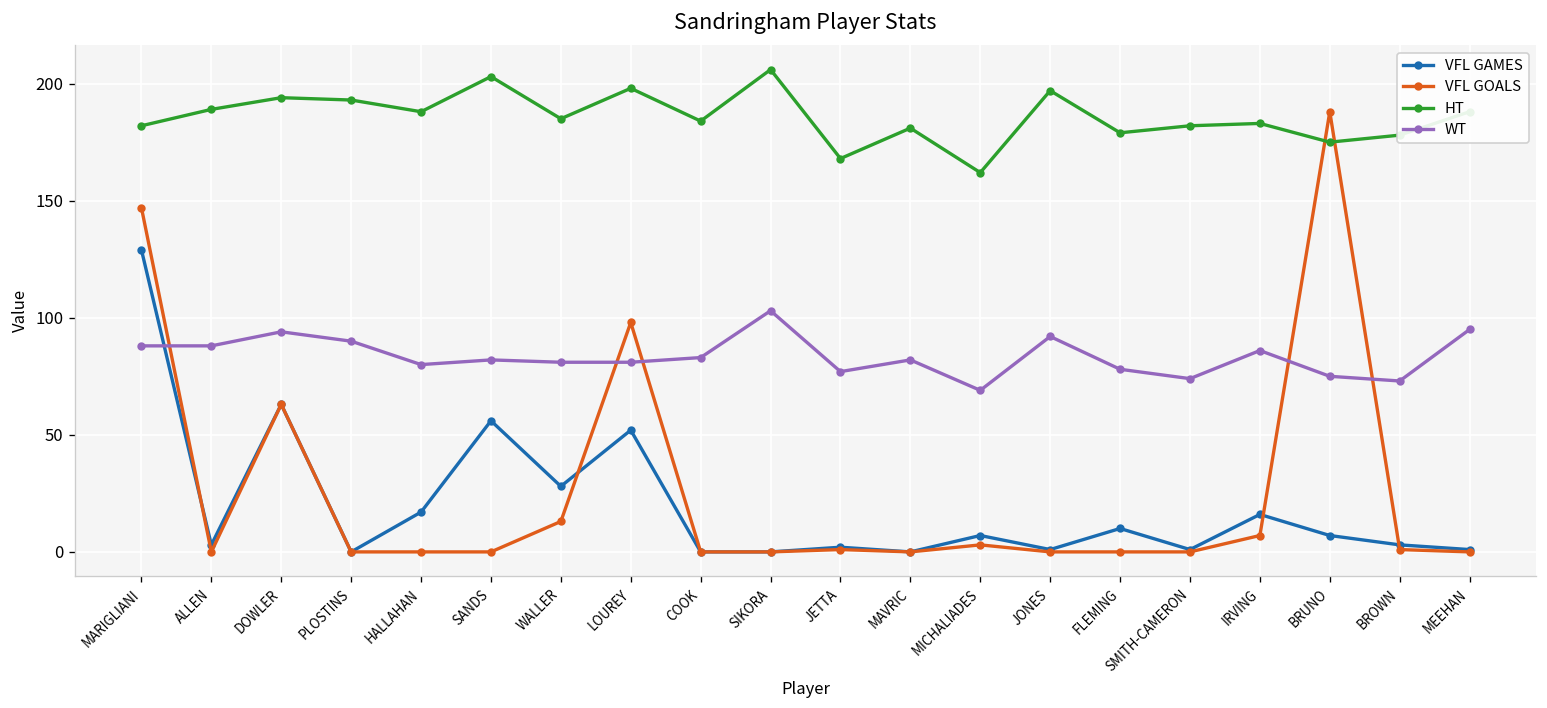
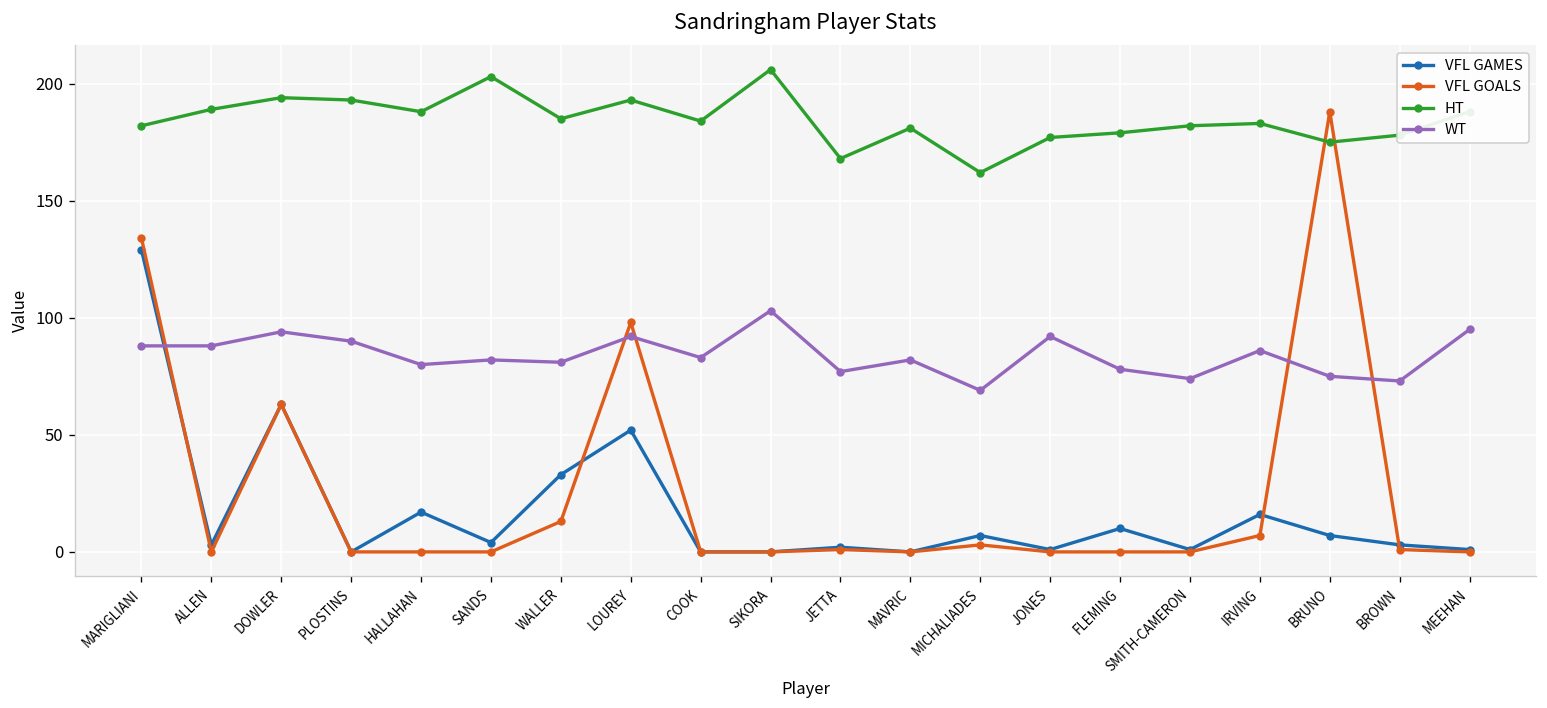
  {
    "VFL GAMES": {
      "MARIGLIANI": 129,
      "ALLEN": 3,
      "HALLAHAN": 17,
-     "SANDS": 56,
-     "WALLER": 28,
+     "SANDS": 4,
+     "WALLER": 33,
      "LOUREY": 52,
      "MICHALIADES": 7,
      "FLEMING": 10,
      "IRVING": 16,
      "BRUNO": 7,
      "BROWN": 3
    },
    "VFL GOALS": {
-     "MARIGLIANI": 147,
+     "MARIGLIANI": 134,
      "ALLEN": 0,
      "HALLAHAN": 0,
      "SANDS": 0,
      "WALLER": 13,
      "LOUREY": 98,
      "MICHALIADES": 3,
      "FLEMING": 0,
      "IRVING": 7,
      "BRUNO": 188,
      "BROWN": 1
    },
    "HT": {
      "MARIGLIANI": 182,
      "ALLEN": 189,
      "DOWLER": 194,
      "PLOSTINS": 193,
      "HALLAHAN": 188,
      "SANDS": 203,
      "WALLER": 185,
-     "LOUREY": 198,
+     "LOUREY": 193,
      "COOK": 184,
      "SIKORA": 206,
      "JETTA": 168,
      "MAVRIC": 181,
      "MICHALIADES": 162,
-     "JONES": 197,
+     "JONES": 177,
      "FLEMING": 179,
      "SMITH-CAMERON": 182,
      "IRVING": 183,
      "BRUNO": 175
    },
    "WT": {
      "MARIGLIANI": 88,
      "ALLEN": 88,
      "DOWLER": 94,
      "PLOSTINS": 90,
      "HALLAHAN": 80,
      "SANDS": 82,
      "WALLER": 81,
-     "LOUREY": 81,
+     "LOUREY": 92,
      "COOK": 83,
      "SIKORA": 103,
      "JETTA": 77,
      "MAVRIC": 82,
      "MICHALIADES": 69,
      "JONES": 92,
      "FLEMING": 78,
      "SMITH-CAMERON": 74,
      "IRVING": 86,
      "BRUNO": 75,
      "BROWN": 73,
      "MEEHAN": 95
    }
  }
